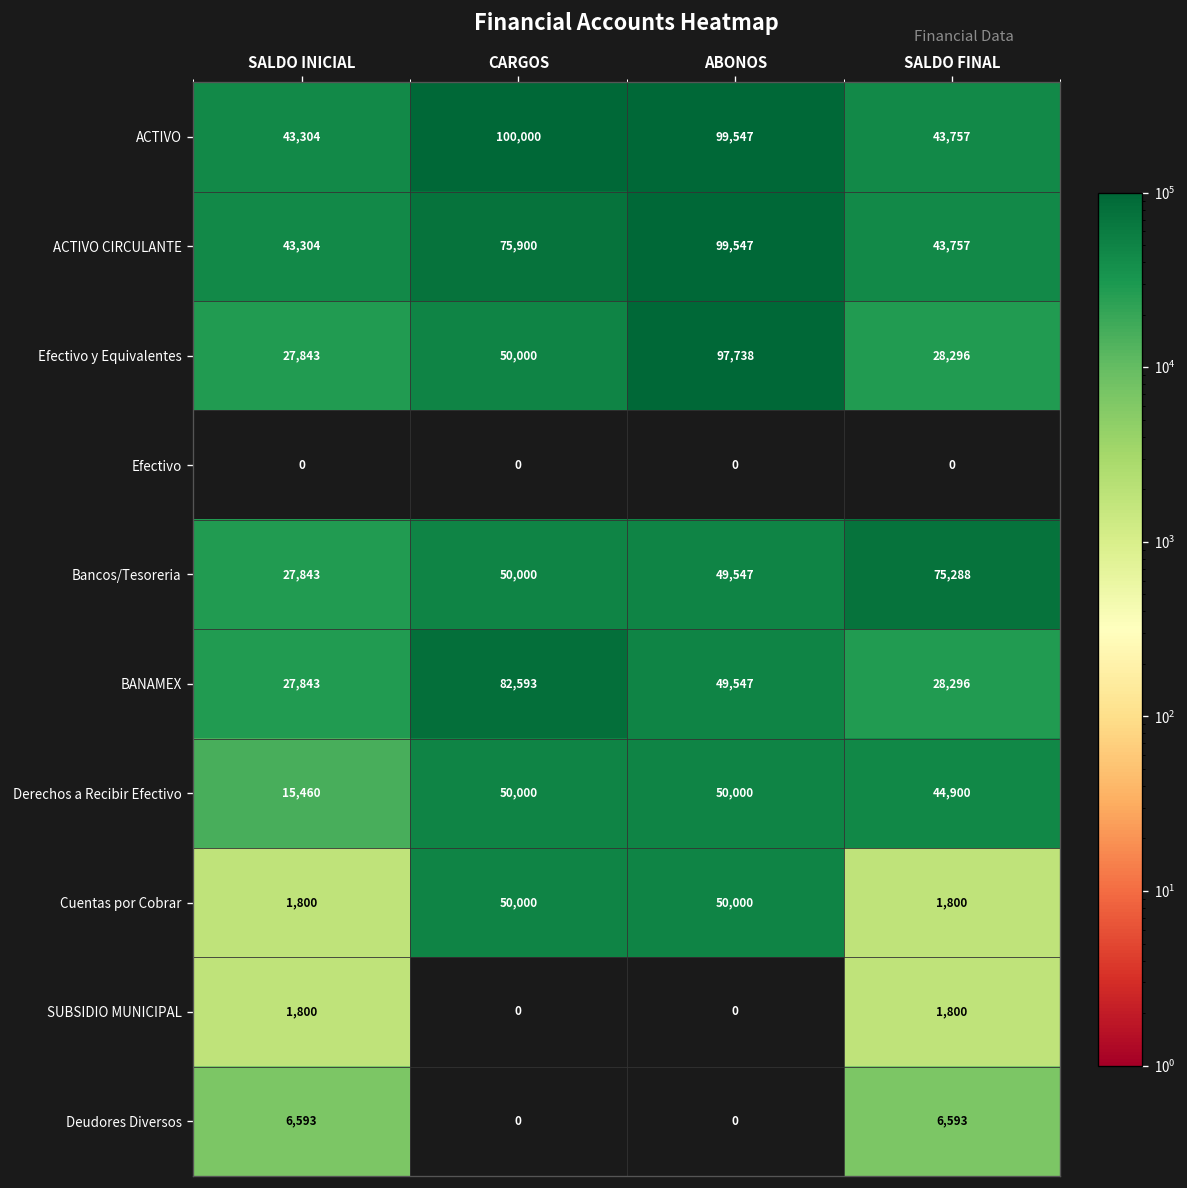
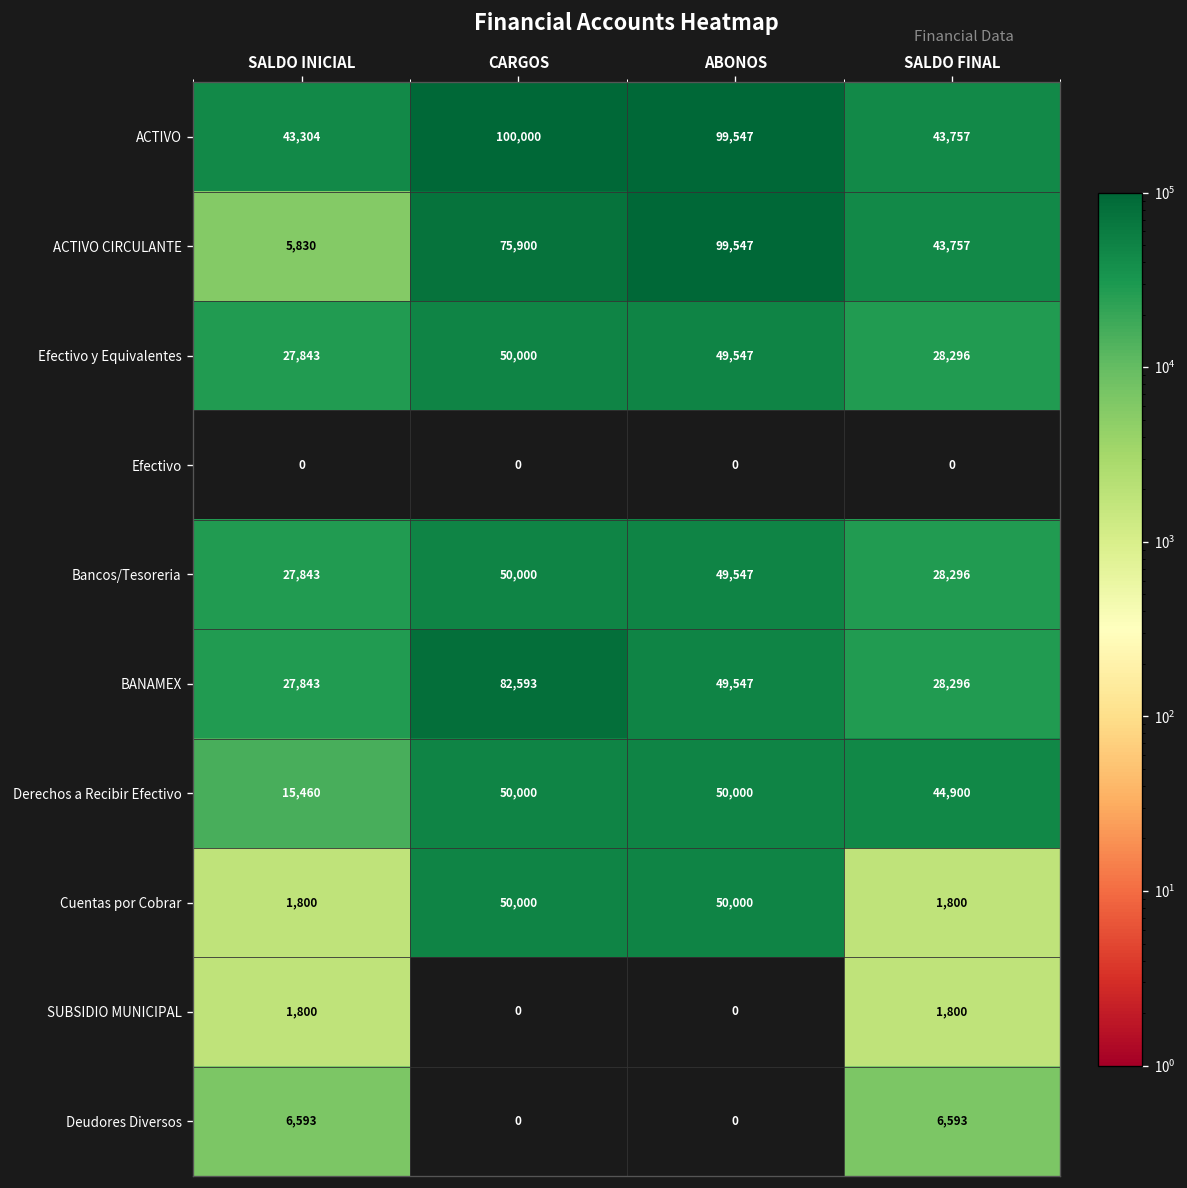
  {
    "ACTIVO": {
      "SALDO INICIAL": "43,304",
      "CARGOS": "100,000",
      "ABONOS": "99,547",
      "SALDO FINAL": "43,757"
    },
    "ACTIVO CIRCULANTE": {
-     "SALDO INICIAL": "43,304",
+     "SALDO INICIAL": "5,830",
      "CARGOS": "75,900",
      "ABONOS": "99,547",
      "SALDO FINAL": "43,757"
    },
    "Efectivo y Equivalentes": {
      "SALDO INICIAL": "27,843",
      "CARGOS": "50,000",
-     "ABONOS": "97,738",
+     "ABONOS": "49,547",
      "SALDO FINAL": "28,296"
    },
    "Efectivo": {
      "SALDO INICIAL": "0",
      "CARGOS": "0",
      "ABONOS": "0",
      "SALDO FINAL": "0"
    },
    "Bancos/Tesoreria": {
      "SALDO INICIAL": "27,843",
      "CARGOS": "50,000",
      "ABONOS": "49,547",
-     "SALDO FINAL": "75,288"
+     "SALDO FINAL": "28,296"
    },
    "BANAMEX": {
      "SALDO INICIAL": "27,843",
      "CARGOS": "82,593",
      "ABONOS": "49,547",
      "SALDO FINAL": "28,296"
    },
    "Derechos a Recibir Efectivo": {
      "SALDO INICIAL": "15,460",
      "CARGOS": "50,000",
      "ABONOS": "50,000",
      "SALDO FINAL": "44,900"
    },
    "Cuentas por Cobrar": {
      "SALDO INICIAL": "1,800",
      "CARGOS": "50,000",
      "ABONOS": "50,000",
      "SALDO FINAL": "1,800"
    },
    "SUBSIDIO MUNICIPAL": {
      "SALDO INICIAL": "1,800",
      "CARGOS": "0",
      "ABONOS": "0",
      "SALDO FINAL": "1,800"
    },
    "Deudores Diversos": {
      "SALDO INICIAL": "6,593",
      "CARGOS": "0",
      "ABONOS": "0",
      "SALDO FINAL": "6,593"
    }
  }
